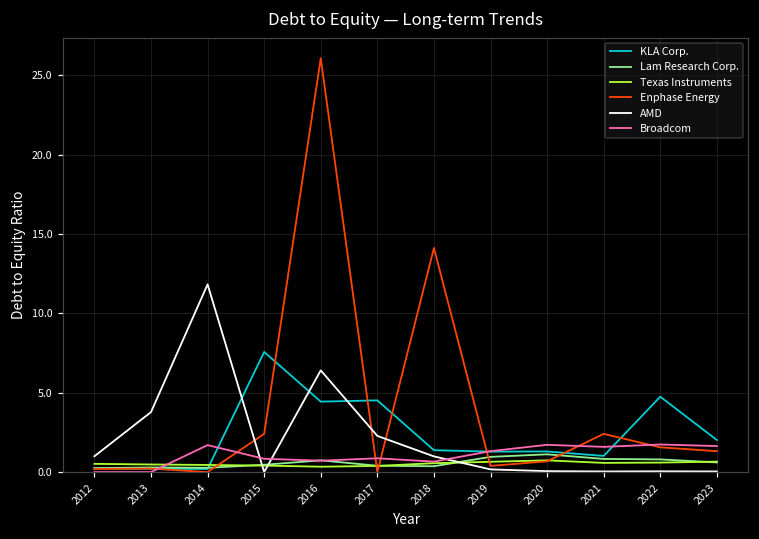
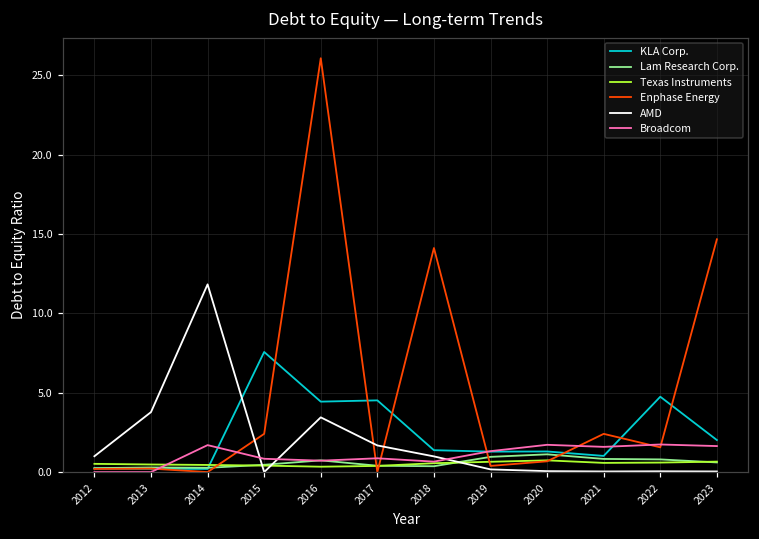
  {
    "KLA Corp.": {
      "2015": 7.6,
      "2016": 4.4,
      "2017": 4.5,
      "2018": 1.4,
      "2020": 1.3,
      "2021": 1.0,
      "2022": 4.8,
      "2023": 2.0
    },
    "Lam Research Corp.": {
      "2018": 0.4,
      "2019": 1.0,
      "2020": 1.1,
      "2021": 0.8,
      "2022": 0.8
    },
    "Texas Instruments": {
      "2012": 0.5,
      "2013": 0.5,
      "2014": 0.5,
      "2016": 0.3,
      "2019": 0.7,
      "2021": 0.6,
      "2022": 0.6
    },
    "Enphase Energy": {
      "2014": 0.0,
      "2015": 2.4,
      "2016": 26.1,
      "2017": 0.0,
      "2018": 14.1,
      "2019": 0.4,
      "2021": 2.4,
      "2022": 1.6,
-     "2023": 1.3
+     "2023": 14.7
    },
    "AMD": {
      "2012": 1.0,
      "2013": 3.8,
      "2014": 11.8,
      "2015": 0.0,
-     "2016": 6.4,
-     "2017": 2.3,
+     "2016": 3.5,
+     "2017": 1.7,
      "2018": 1.0,
      "2019": 0.2,
      "2020": 0.1,
      "2021": 0.0,
      "2022": 0.1,
      "2023": 0.0
    },
    "Broadcom": {
      "2012": 0.0,
      "2013": 0.0,
      "2014": 1.7,
      "2015": 0.8,
      "2017": 0.9,
      "2020": 1.7,
      "2021": 1.6,
      "2022": 1.7,
      "2023": 1.6
    }
  }
